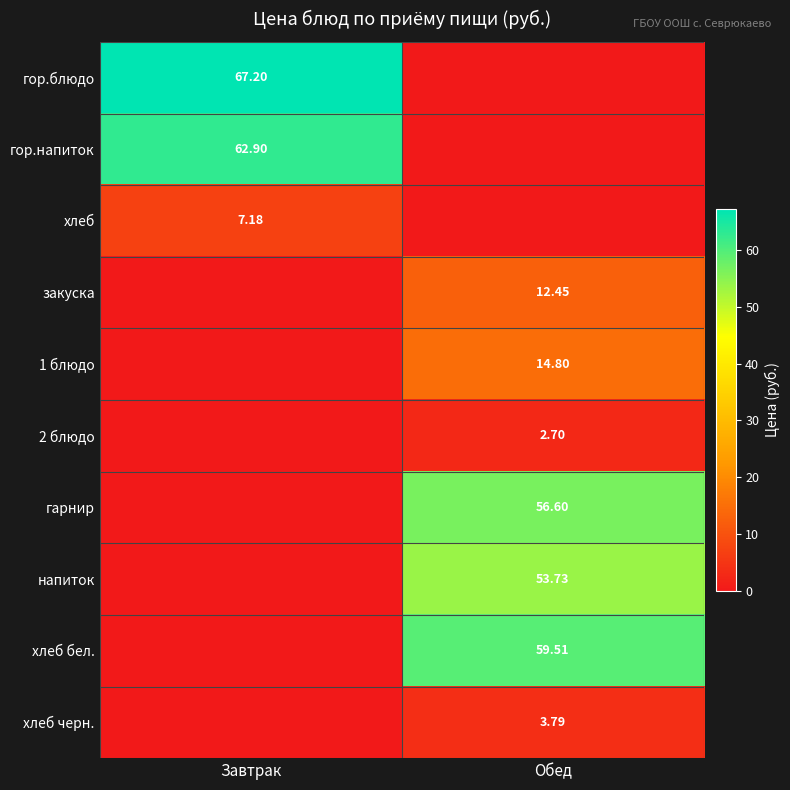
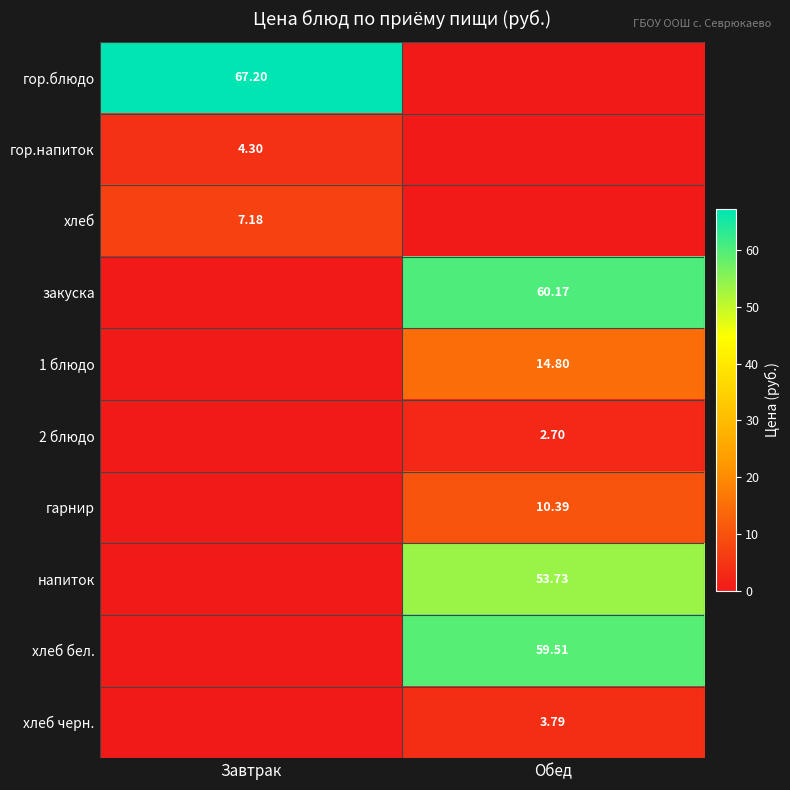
  {
    "гор.блюдо": {
      "Завтрак": 67.20
    },
    "гор.напиток": {
-     "Завтрак": 62.90
+     "Завтрак": 4.30
    },
    "хлеб": {
      "Завтрак": 7.18
    },
    "закуска": {
-     "Обед": 12.45
+     "Обед": 60.17
    },
    "1 блюдо": {
      "Обед": 14.80
    },
    "2 блюдо": {
      "Обед": 2.70
    },
    "гарнир": {
-     "Обед": 56.60
+     "Обед": 10.39
    },
    "напиток": {
      "Обед": 53.73
    },
    "хлеб бел.": {
      "Обед": 59.51
    },
    "хлеб черн.": {
      "Обед": 3.79
    }
  }
